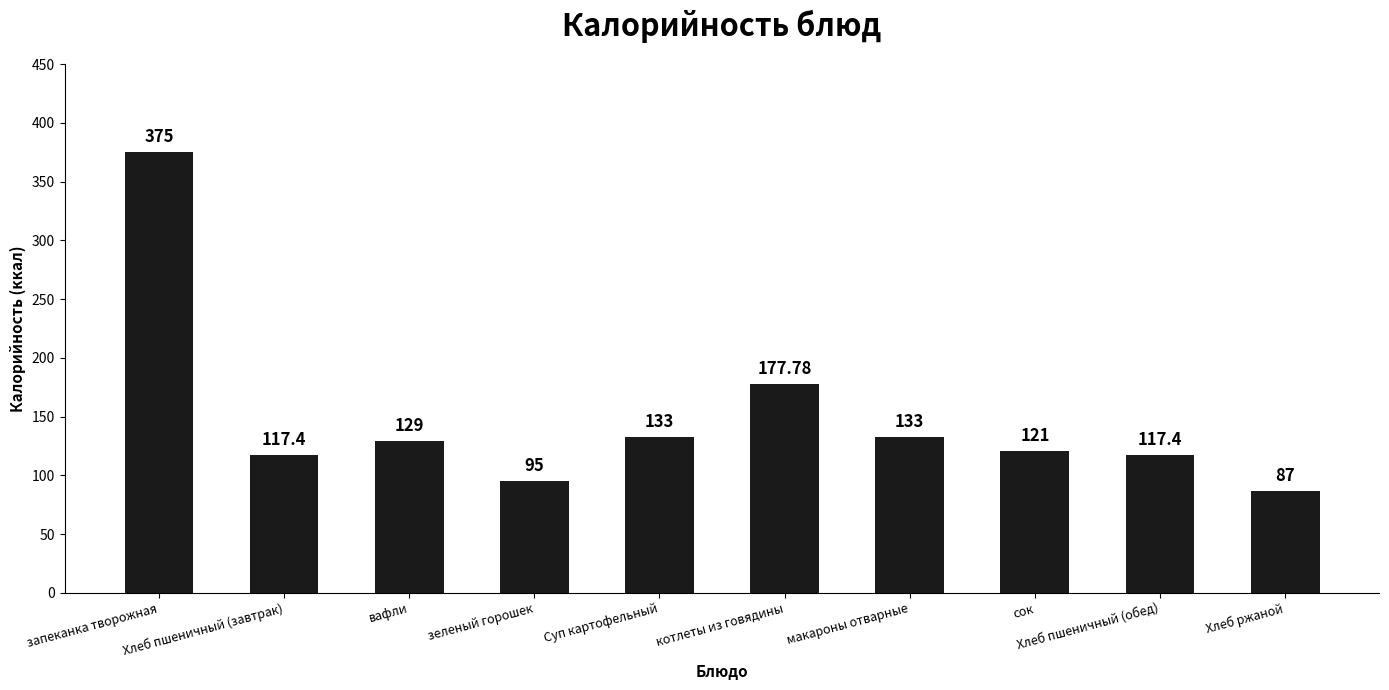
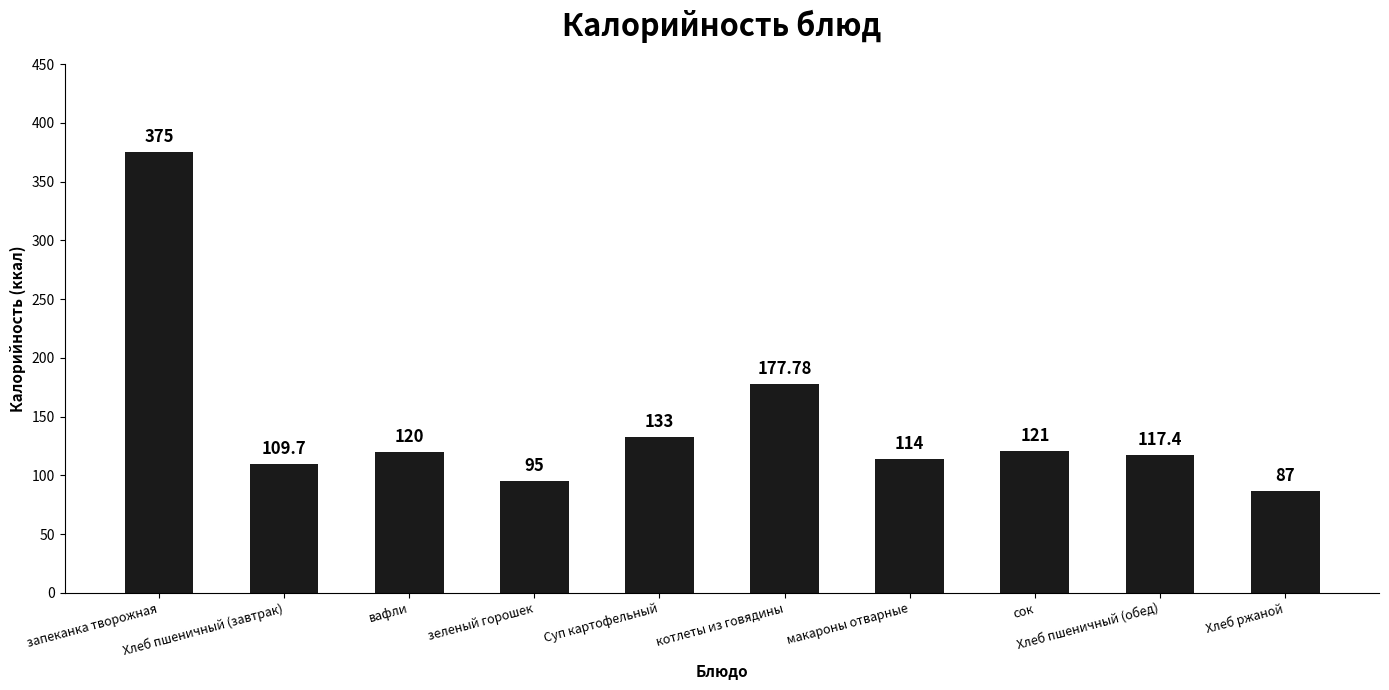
  {
    "запеканка творожная": 375,
-   "Хлеб пшеничный (завтрак)": 117.4,
-   "вафли": 129,
+   "Хлеб пшеничный (завтрак)": 109.7,
+   "вафли": 120,
    "зеленый горошек": 95,
    "Суп картофельный": 133,
    "котлеты из говядины": 177.78,
-   "макароны отварные": 133,
+   "макароны отварные": 114,
    "сок": 121,
    "Хлеб пшеничный (обед)": 117.4,
    "Хлеб ржаной": 87
  }
